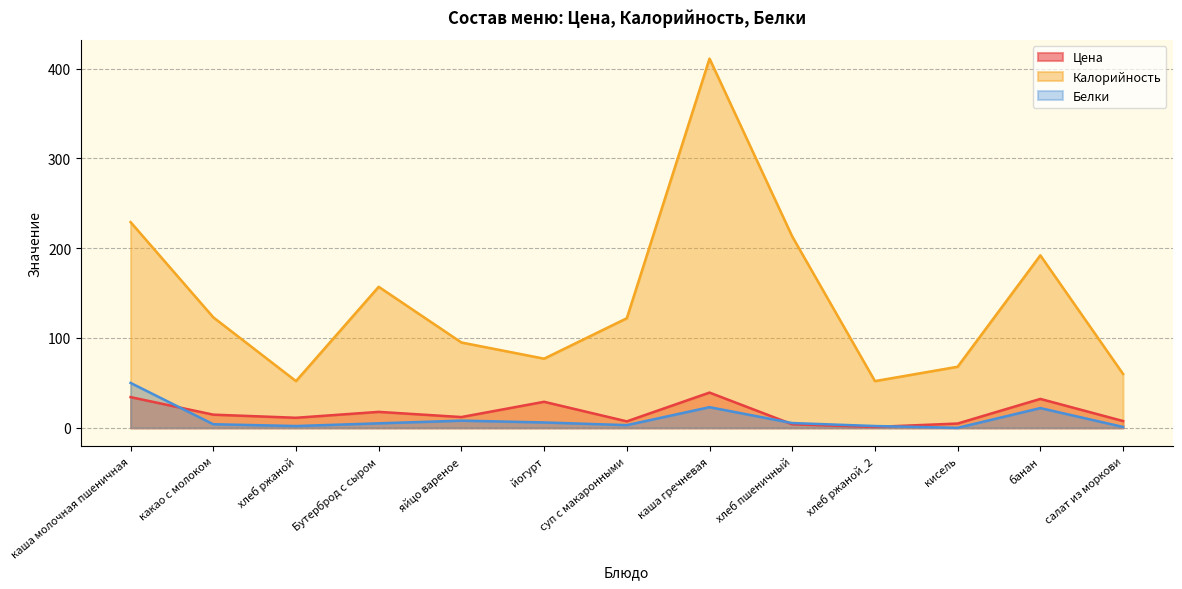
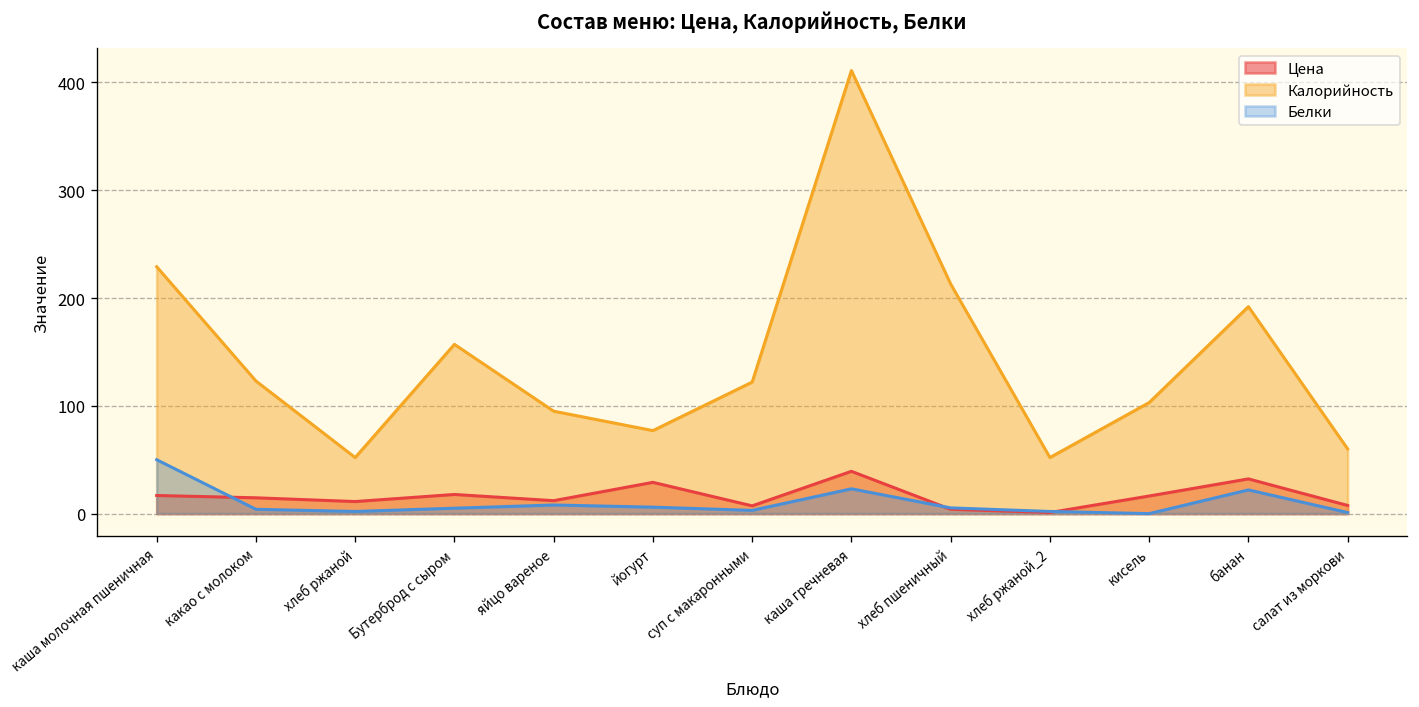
  {
    "Цена": {
-     "каша молочная пшеничная": 30,
+     "каша молочная пшеничная": 20,
      "какао с молоком": 10,
      "хлеб ржаной": 10,
      "Бутерброд с сыром": 20,
      "яйцо вареное": 10,
      "йогурт": 30,
      "суп с макаронными": 10,
      "каша гречневая": 40,
-     "кисель": 0,
+     "кисель": 20,
      "банан": 30,
      "салат из моркови": 10
    },
    "Калорийность": {
      "каша молочная пшеничная": 230,
      "какао с молоком": 120,
      "хлеб ржаной": 50,
      "Бутерброд с сыром": 160,
      "яйцо вареное": 100,
      "йогурт": 80,
      "суп с макаронными": 120,
      "каша гречневая": 410,
      "хлеб пшеничный": 210,
      "хлеб ржаной_2": 50,
-     "кисель": 70,
+     "кисель": 100,
      "банан": 190,
      "салат из моркови": 60
    },
    "Белки": {
      "каша молочная пшеничная": 50,
      "какао с молоком": 0,
      "хлеб ржаной": 0,
      "Бутерброд с сыром": 10,
      "яйцо вареное": 10,
      "йогурт": 10,
      "суп с макаронными": 0,
      "каша гречневая": 20,
      "кисель": 0,
      "банан": 20,
      "салат из моркови": 0
    }
  }
